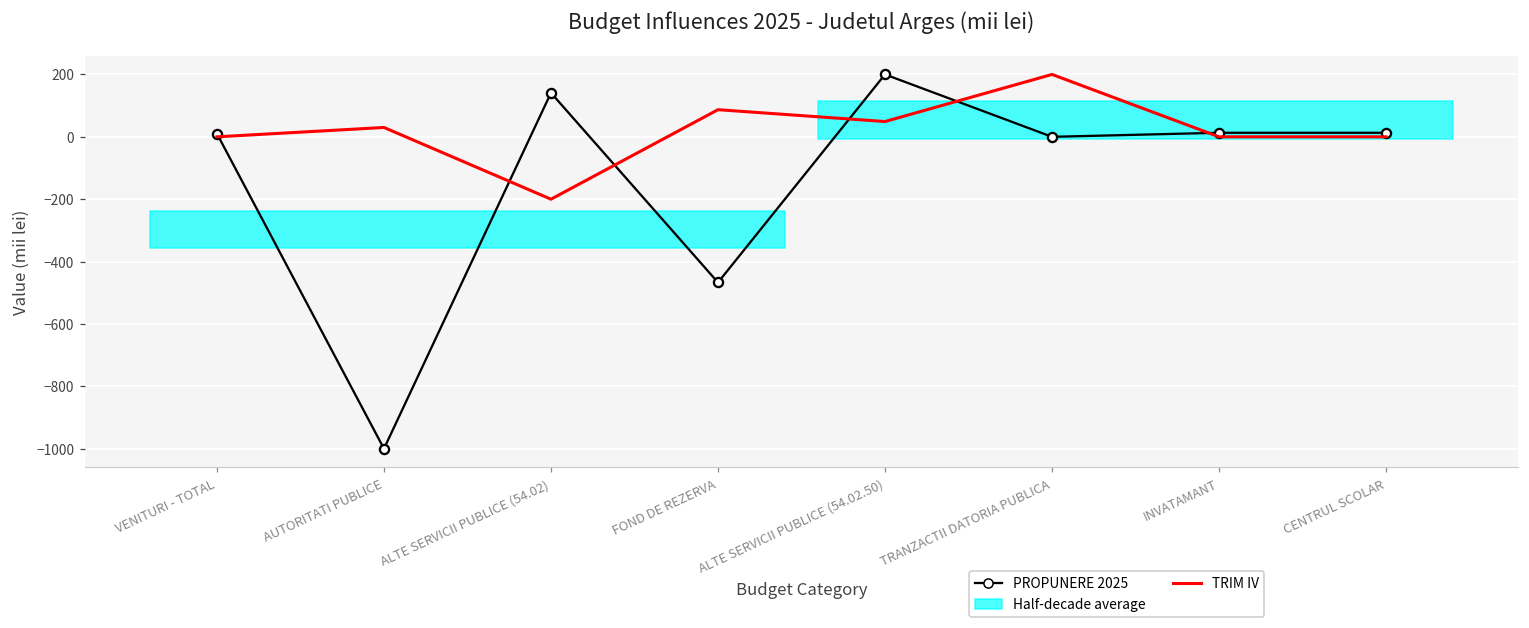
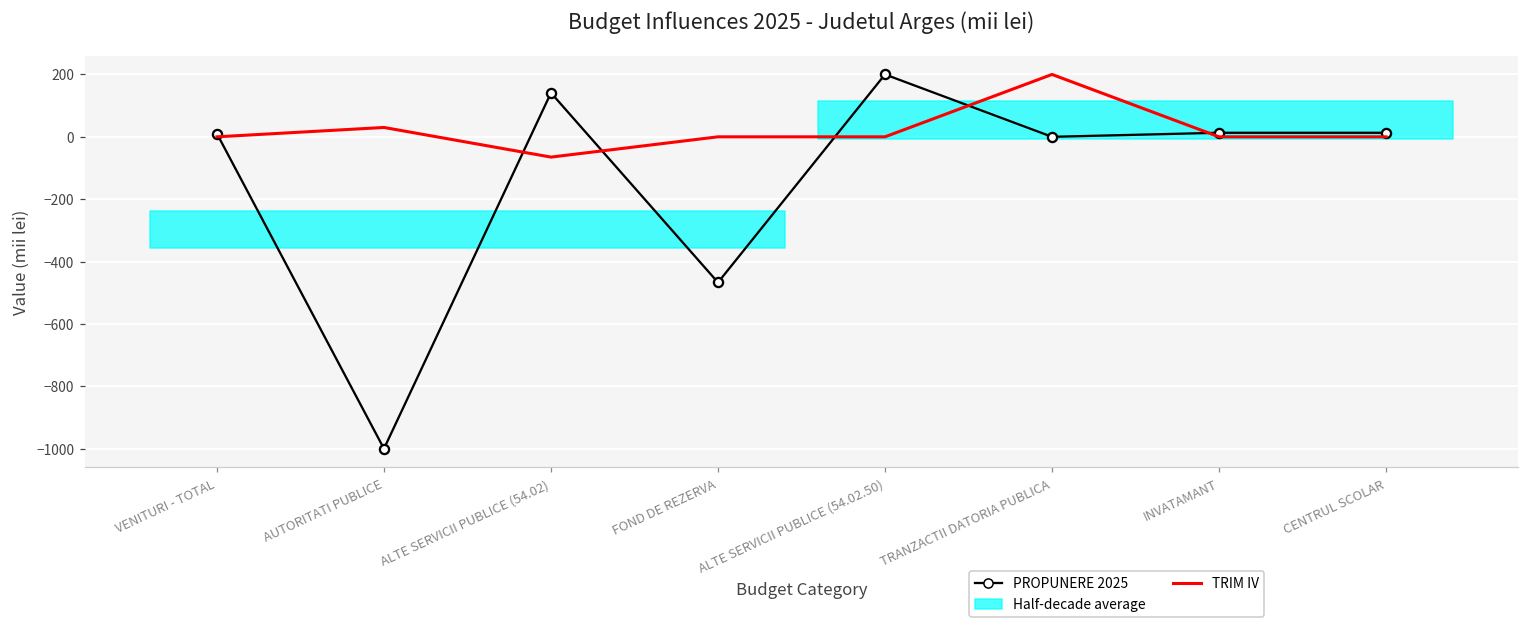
  {
    "PROPUNERE 2025": {
      "VENITURI - TOTAL": 10,
      "AUTORITATI PUBLICE": -1000,
      "ALTE SERVICII PUBLICE (54.02)": 140,
      "FOND DE REZERVA": -470,
      "ALTE SERVICII PUBLICE (54.02.50)": 200,
      "TRANZACTII DATORIA PUBLICA": 0,
      "INVATAMANT": 10,
      "CENTRUL SCOLAR": 10
    },
    "TRIM IV": {
      "VENITURI - TOTAL": 0,
      "AUTORITATI PUBLICE": 30,
-     "ALTE SERVICII PUBLICE (54.02)": -200,
-     "FOND DE REZERVA": 90,
-     "ALTE SERVICII PUBLICE (54.02.50)": 50,
+     "ALTE SERVICII PUBLICE (54.02)": -70,
+     "FOND DE REZERVA": 0,
+     "ALTE SERVICII PUBLICE (54.02.50)": 0,
      "TRANZACTII DATORIA PUBLICA": 200,
      "INVATAMANT": 0,
      "CENTRUL SCOLAR": 0
    }
  }
